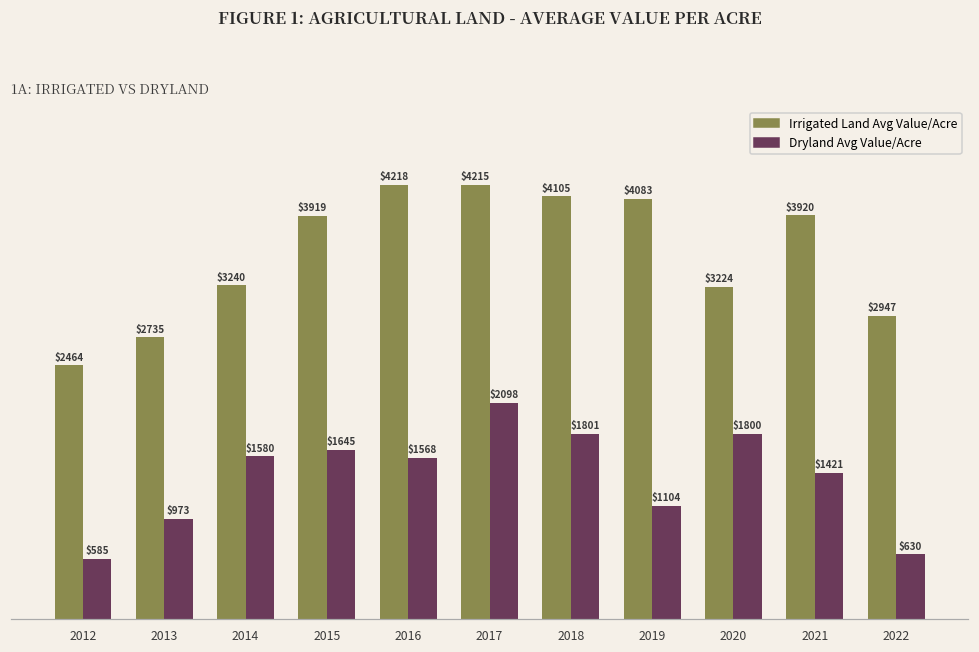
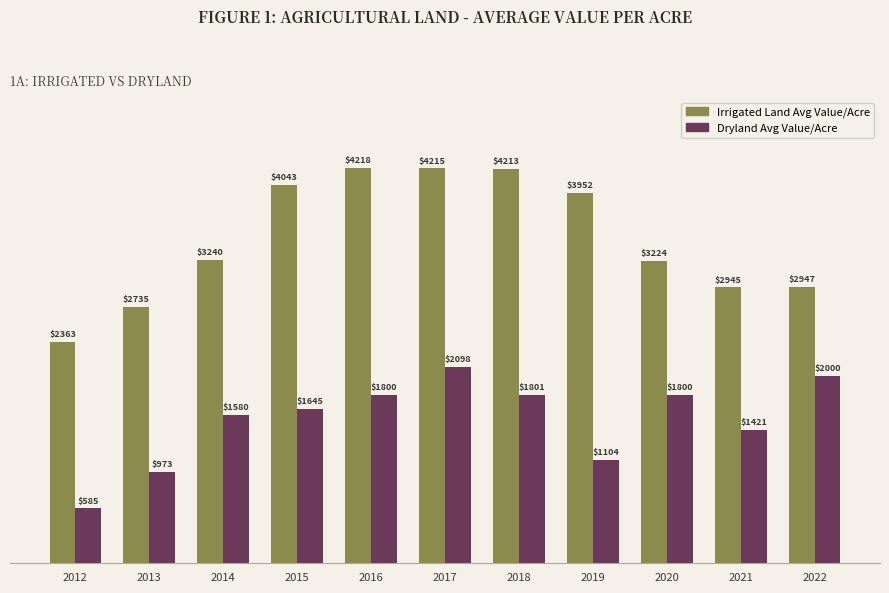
  {
    "Irrigated Land Avg Value/Acre": {
-     "2012": "$2464",
+     "2012": "$2363",
      "2013": "$2735",
      "2014": "$3240",
-     "2015": "$3919",
+     "2015": "$4043",
      "2016": "$4218",
      "2017": "$4215",
-     "2018": "$4105",
-     "2019": "$4083",
+     "2018": "$4213",
+     "2019": "$3952",
      "2020": "$3224",
-     "2021": "$3920",
+     "2021": "$2945",
      "2022": "$2947"
    },
    "Dryland Avg Value/Acre": {
      "2012": "$585",
      "2013": "$973",
      "2014": "$1580",
      "2015": "$1645",
-     "2016": "$1568",
+     "2016": "$1800",
      "2017": "$2098",
      "2018": "$1801",
      "2019": "$1104",
      "2020": "$1800",
      "2021": "$1421",
-     "2022": "$630"
+     "2022": "$2000"
    }
  }
